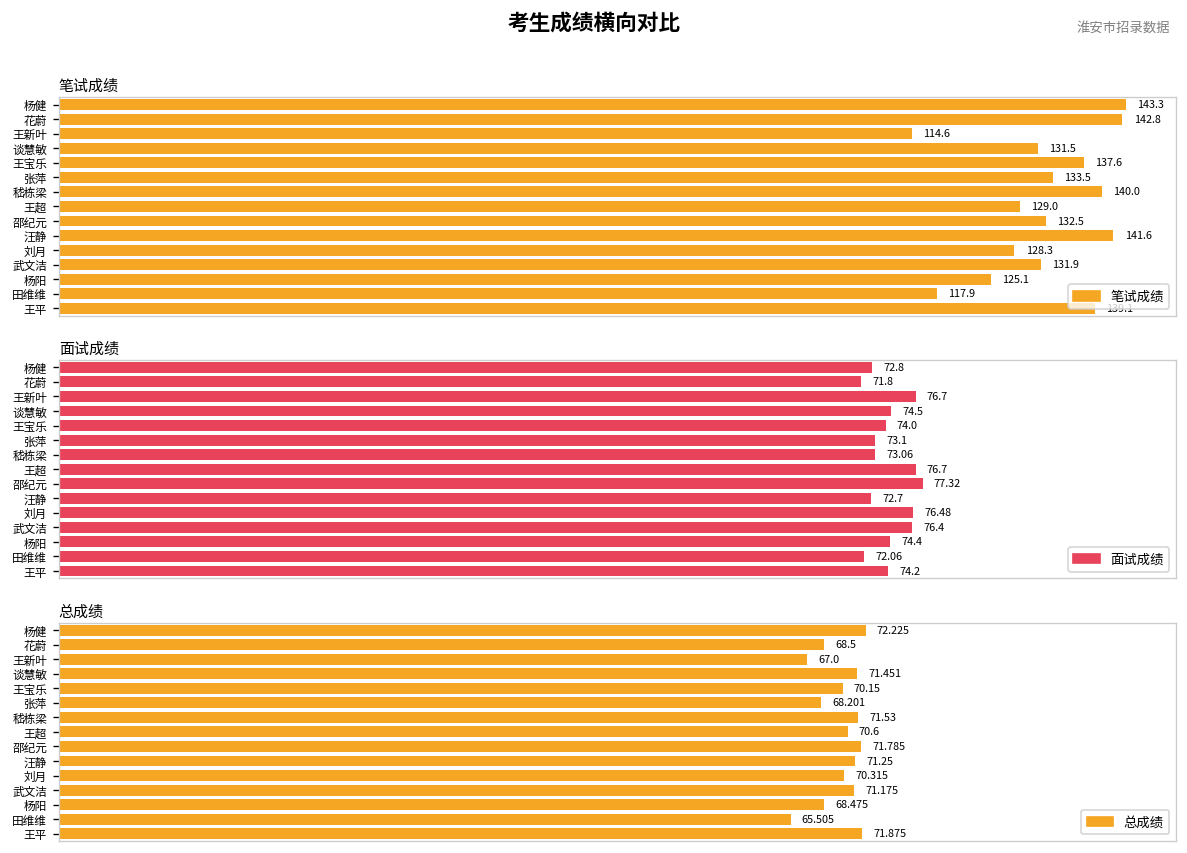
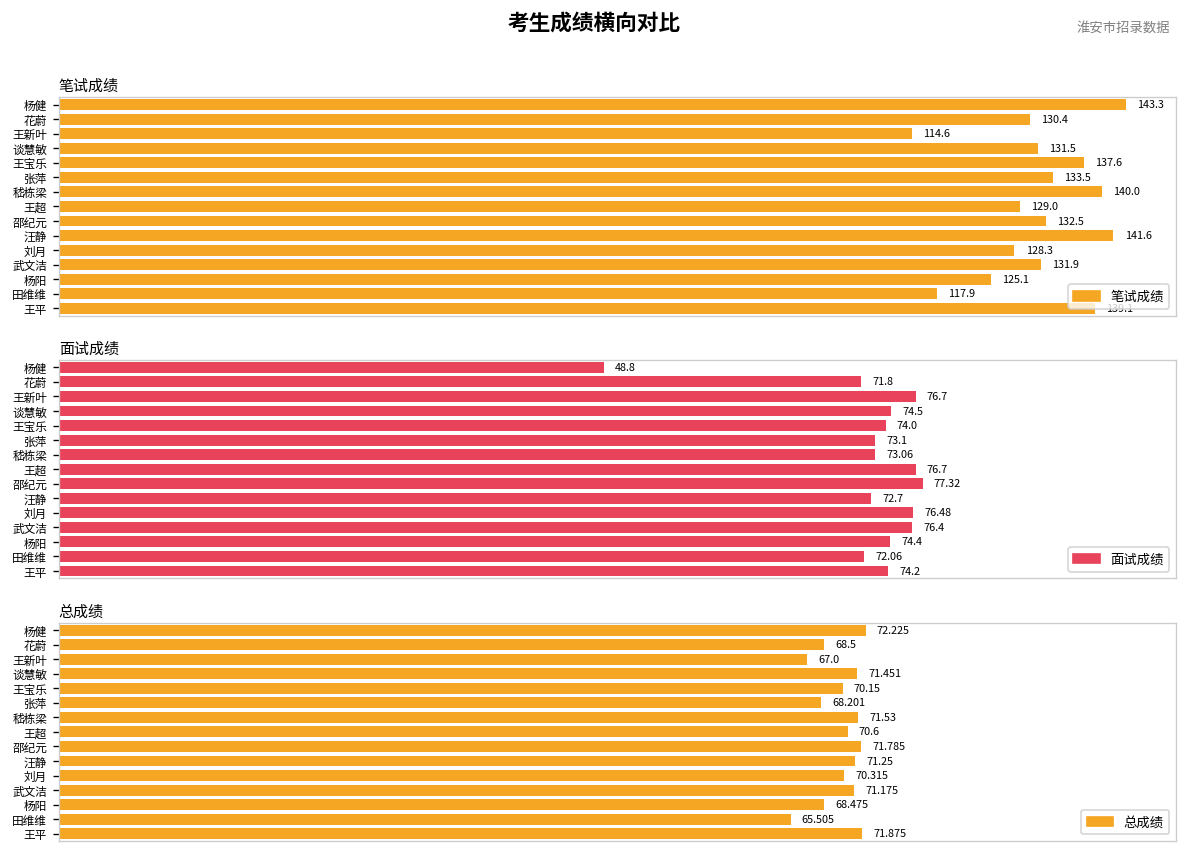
  {
    "笔试成绩": {
      "杨健": 143.3,
-     "花蔚": 142.8,
+     "花蔚": 130.4,
      "王新叶": 114.6,
      "谈慧敏": 131.5,
      "王宝乐": 137.6,
      "张萍": 133.5,
      "嵇栋梁": 140.0,
      "王超": 129.0,
      "邵纪元": 132.5,
      "汪静": 141.6,
      "刘月": 128.3,
      "武文洁": 131.9,
      "杨阳": 125.1,
      "田维维": 117.9
    },
    "面试成绩": {
-     "杨健": 72.8,
+     "杨健": 48.8,
      "花蔚": 71.8,
      "王新叶": 76.7,
      "谈慧敏": 74.5,
      "王宝乐": 74.0,
      "张萍": 73.1,
      "嵇栋梁": 73.06,
      "王超": 76.7,
      "邵纪元": 77.32,
      "汪静": 72.7,
      "刘月": 76.48,
      "武文洁": 76.4,
      "杨阳": 74.4,
      "田维维": 72.06,
      "王平": 74.2
    },
    "总成绩": {
      "杨健": 72.225,
      "花蔚": 68.5,
      "王新叶": 67.0,
      "谈慧敏": 71.451,
      "王宝乐": 70.15,
      "张萍": 68.201,
      "嵇栋梁": 71.53,
      "王超": 70.6,
      "邵纪元": 71.785,
      "汪静": 71.25,
      "刘月": 70.315,
      "武文洁": 71.175,
      "杨阳": 68.475,
      "田维维": 65.505,
      "王平": 71.875
    }
  }
